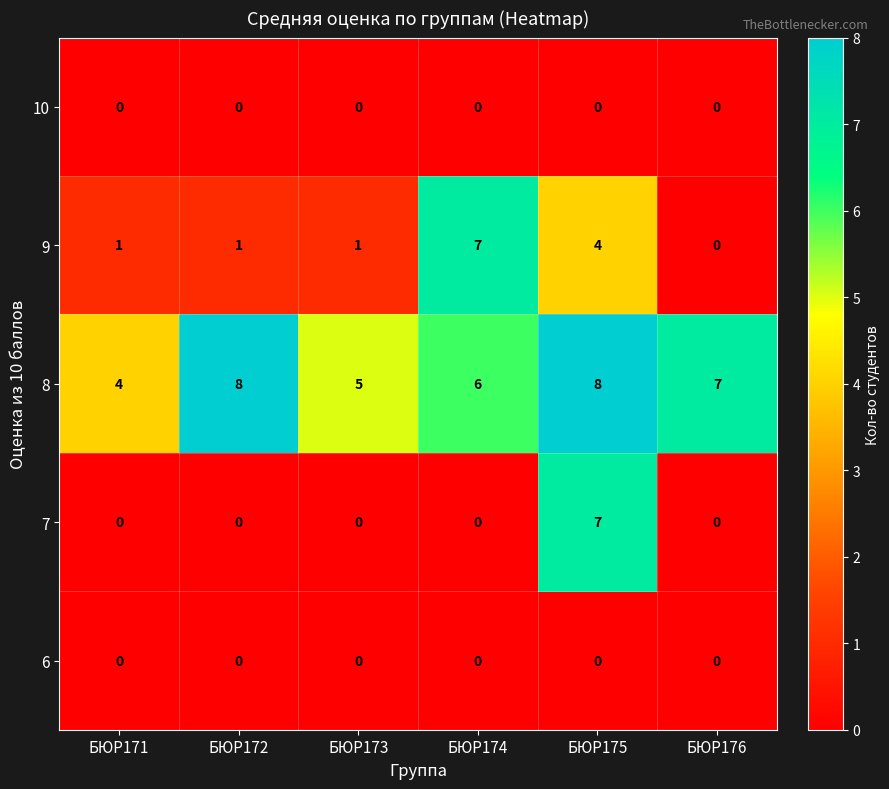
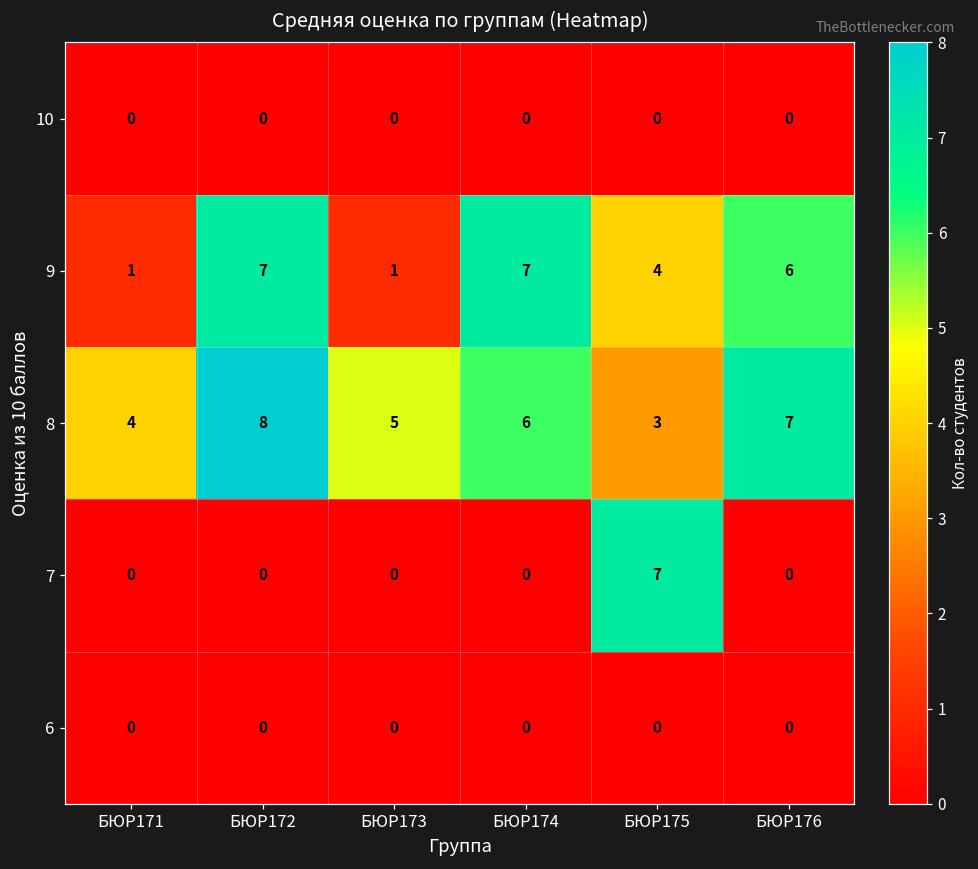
  {
    "10": {
      "БЮР171": 0,
      "БЮР172": 0,
      "БЮР173": 0,
      "БЮР174": 0,
      "БЮР175": 0,
      "БЮР176": 0
    },
    "9": {
      "БЮР171": 1,
-     "БЮР172": 1,
+     "БЮР172": 7,
      "БЮР173": 1,
      "БЮР174": 7,
      "БЮР175": 4,
-     "БЮР176": 0
+     "БЮР176": 6
    },
    "8": {
      "БЮР171": 4,
      "БЮР172": 8,
      "БЮР173": 5,
      "БЮР174": 6,
-     "БЮР175": 8,
+     "БЮР175": 3,
      "БЮР176": 7
    },
    "7": {
      "БЮР171": 0,
      "БЮР172": 0,
      "БЮР173": 0,
      "БЮР174": 0,
      "БЮР175": 7,
      "БЮР176": 0
    },
    "6": {
      "БЮР171": 0,
      "БЮР172": 0,
      "БЮР173": 0,
      "БЮР174": 0,
      "БЮР175": 0,
      "БЮР176": 0
    }
  }
